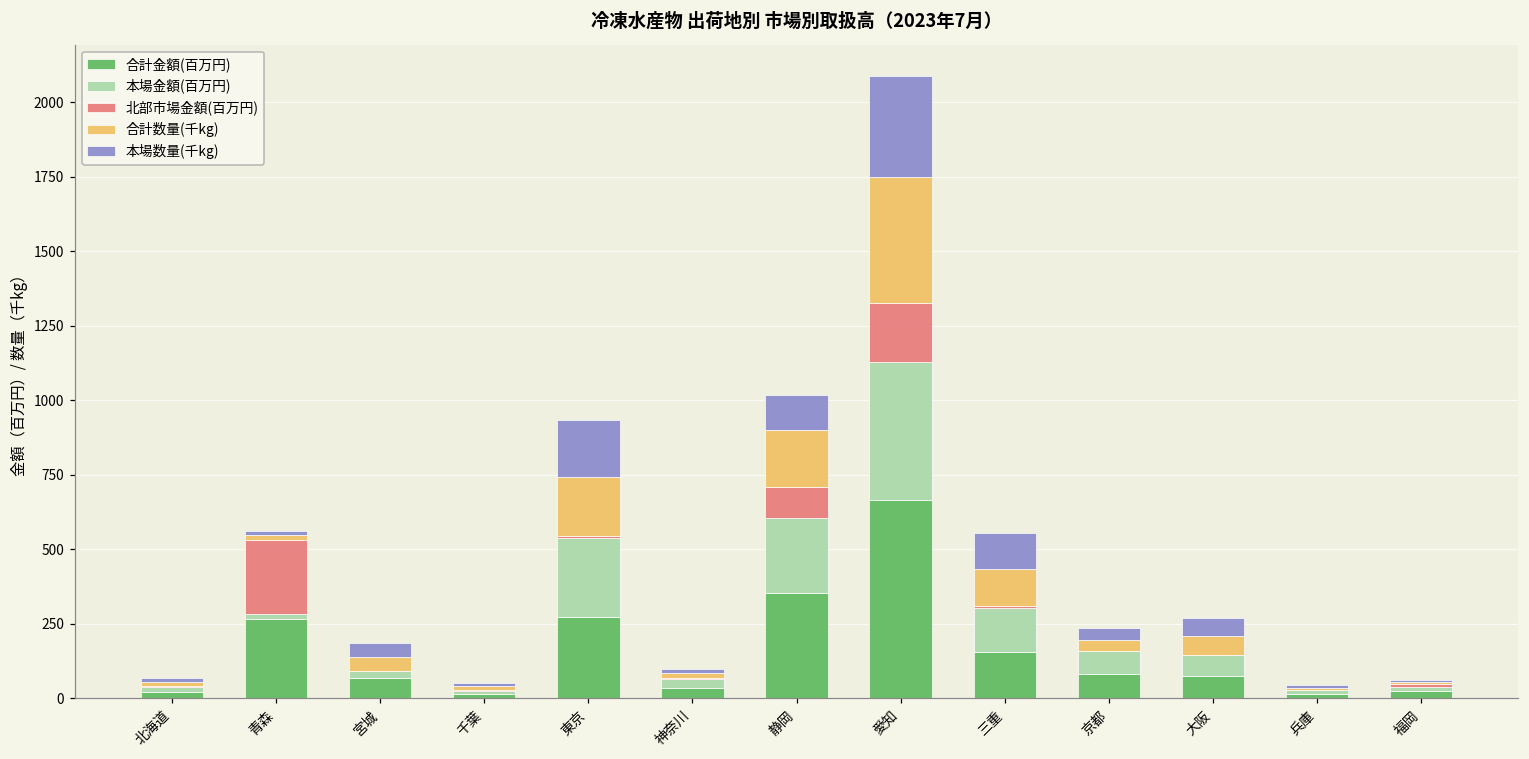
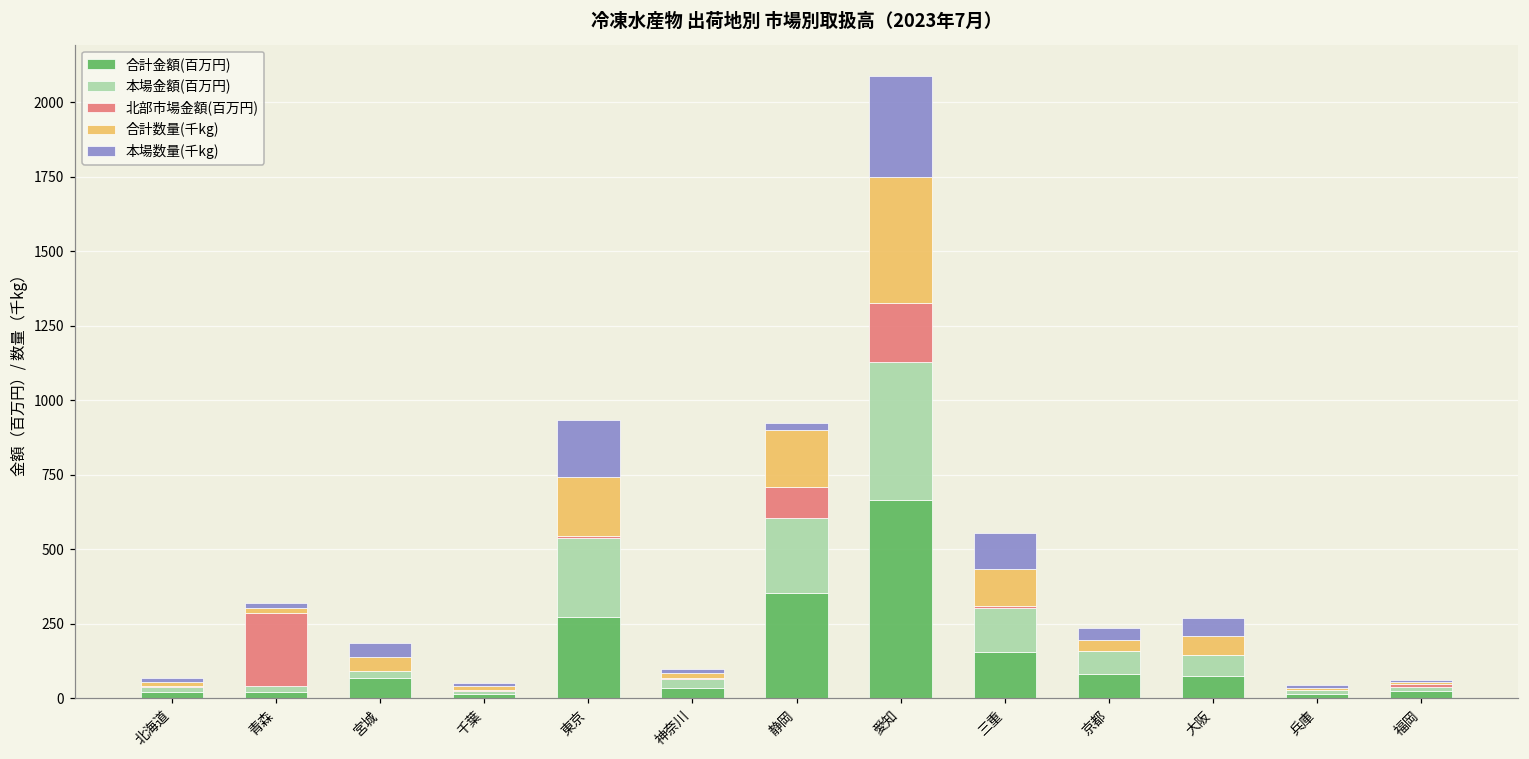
  {
    "合計金額(百万円)": {
      "北海道": 20,
-     "青森": 260,
+     "青森": 20,
      "宮城": 70,
      "千葉": 10,
      "東京": 270,
      "神奈川": 30,
      "静岡": 350,
      "愛知": 660,
      "三重": 160,
      "京都": 80,
      "大阪": 70,
      "兵庫": 10,
      "福岡": 20
    },
    "本場金額(百万円)": {
      "北海道": 20,
      "青森": 20,
      "宮城": 20,
      "千葉": 10,
      "東京": 260,
      "神奈川": 30,
      "静岡": 250,
      "愛知": 470,
      "三重": 150,
      "京都": 80,
      "大阪": 70,
      "兵庫": 10,
      "福岡": 10
    },
    "北部市場金額(百万円)": {
      "青森": 250,
      "東京": 10,
      "静岡": 100,
      "愛知": 200,
      "京都": 0
    },
    "合計数量(千kg)": {
      "北海道": 20,
      "青森": 20,
      "宮城": 50,
      "千葉": 10,
      "東京": 200,
      "神奈川": 20,
      "静岡": 190,
      "愛知": 420,
      "三重": 120,
      "京都": 40,
      "大阪": 60
    },
    "本場数量(千kg)": {
      "北海道": 10,
      "青森": 20,
      "宮城": 50,
      "千葉": 10,
      "東京": 190,
      "神奈川": 10,
-     "静岡": 120,
+     "静岡": 20,
      "愛知": 340,
      "三重": 120,
      "京都": 40,
      "大阪": 60
    }
  }
